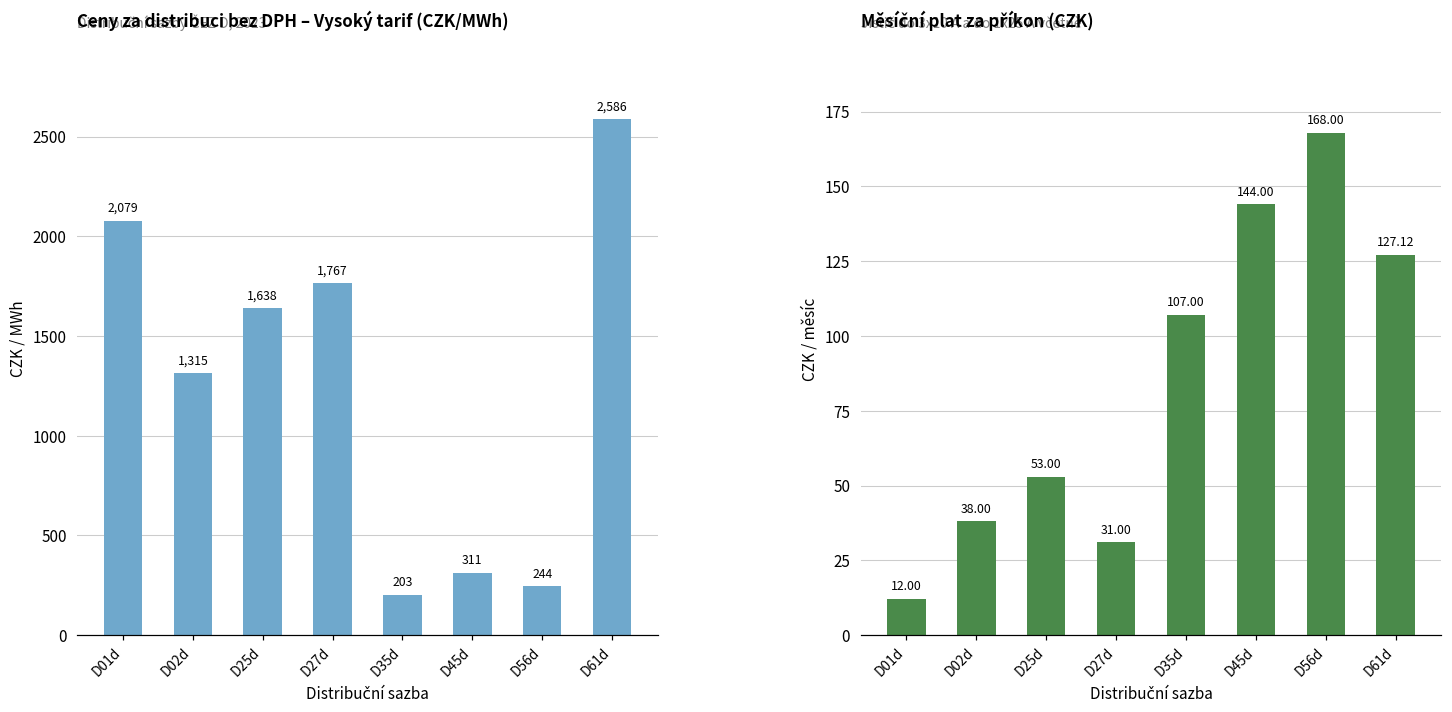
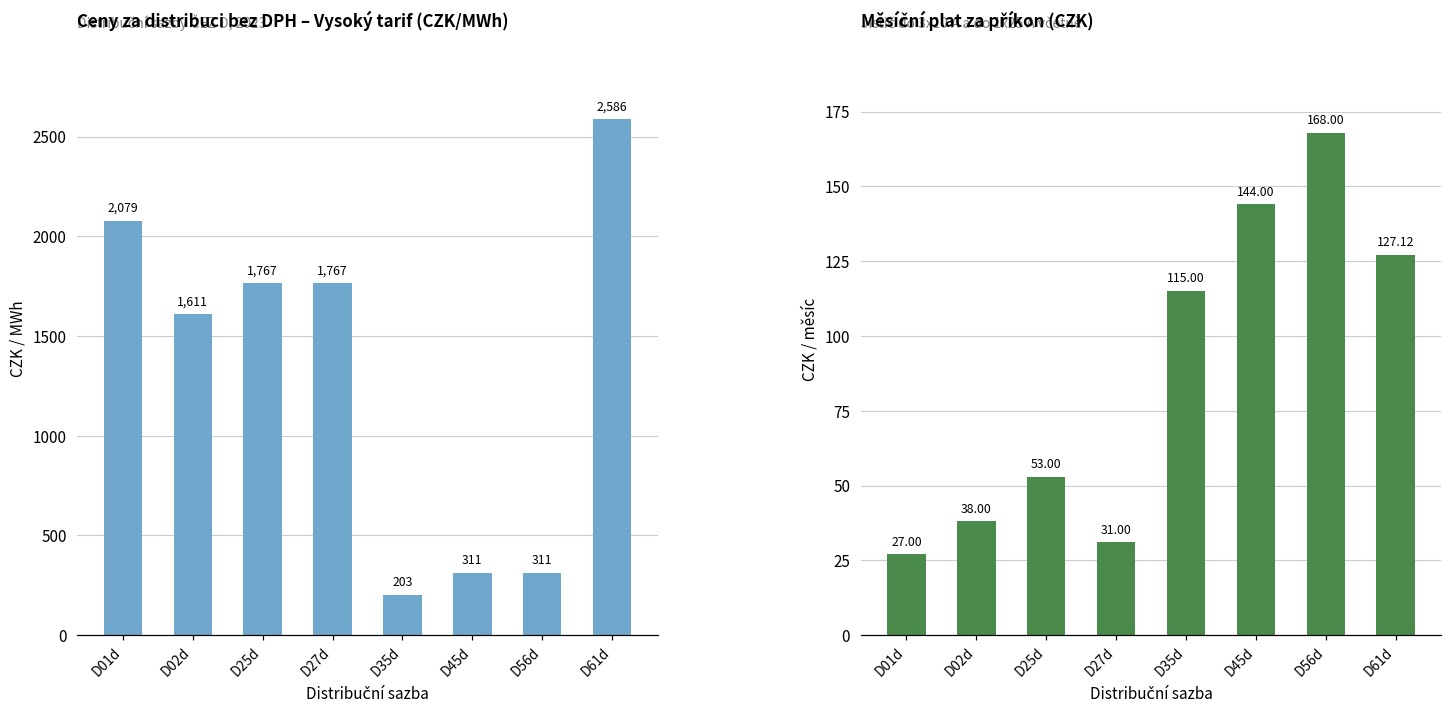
  {
    "Ceny za distribuci bez DPH – Vysoký tarif (CZK/MWh)": {
      "D01d": "2,079",
-     "D02d": "1,315",
-     "D25d": "1,638",
+     "D02d": "1,611",
+     "D25d": "1,767",
      "D27d": "1,767",
      "D35d": "203",
      "D45d": "311",
-     "D56d": "244",
+     "D56d": "311",
      "D61d": "2,586"
    },
    "Měsíční plat za příkon (CZK)": {
-     "D01d": "12.00",
+     "D01d": "27.00",
      "D02d": "38.00",
      "D25d": "53.00",
      "D27d": "31.00",
-     "D35d": "107.00",
+     "D35d": "115.00",
      "D45d": "144.00",
      "D56d": "168.00",
      "D61d": "127.12"
    }
  }
